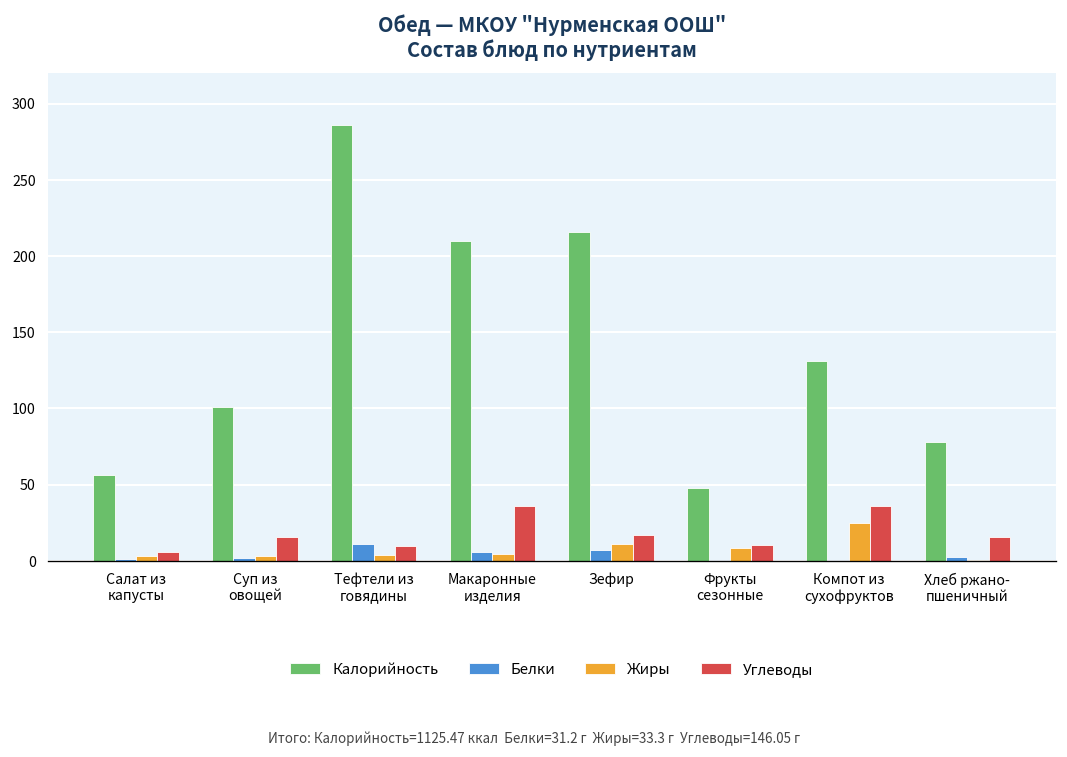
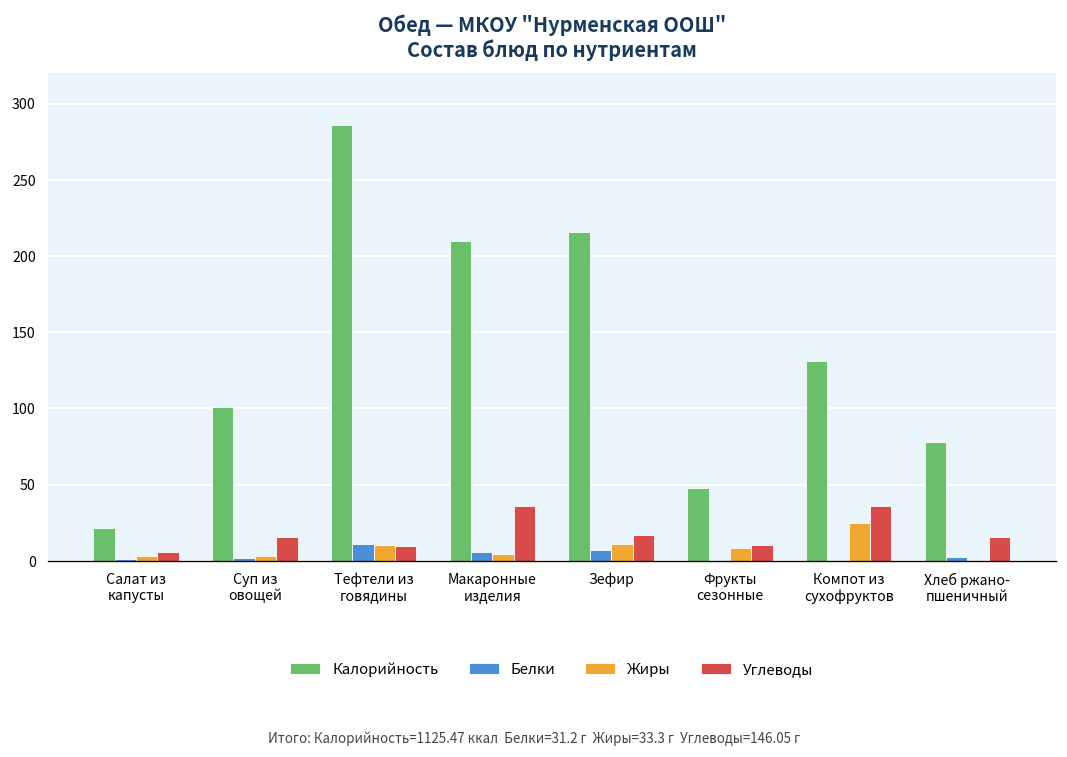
  {
    "Калорийность": {
-     "Салат из капусты": 56,
+     "Салат из капусты": 21,
      "Суп из овощей": 101,
      "Тефтели из говядины": 286,
      "Макаронные изделия": 210,
      "Зефир": 216,
      "Фрукты сезонные": 48,
      "Компот из сухофруктов": 131,
      "Хлеб ржано- пшеничный": 78
    },
    "Белки": {
      "Тефтели из говядины": 11,
      "Макаронные изделия": 6,
      "Зефир": 7,
      "Хлеб ржано- пшеничный": 3
    },
    "Жиры": {
      "Салат из капусты": 3,
      "Суп из овощей": 4,
-     "Тефтели из говядины": 4,
+     "Тефтели из говядины": 10,
      "Макаронные изделия": 5,
      "Зефир": 11,
      "Фрукты сезонные": 9,
      "Компот из сухофруктов": 25
    },
    "Углеводы": {
      "Салат из капусты": 6,
      "Суп из овощей": 16,
      "Тефтели из говядины": 10,
      "Макаронные изделия": 36,
      "Зефир": 17,
      "Фрукты сезонные": 10,
      "Компот из сухофруктов": 36,
      "Хлеб ржано- пшеничный": 16
    }
  }
